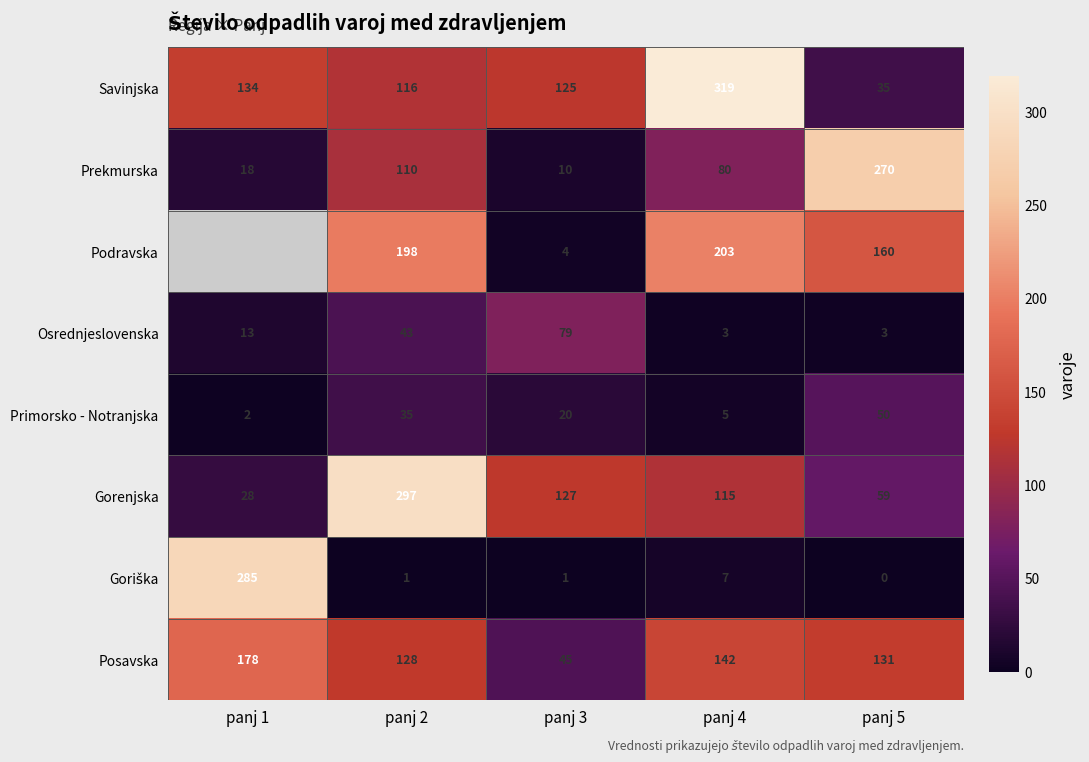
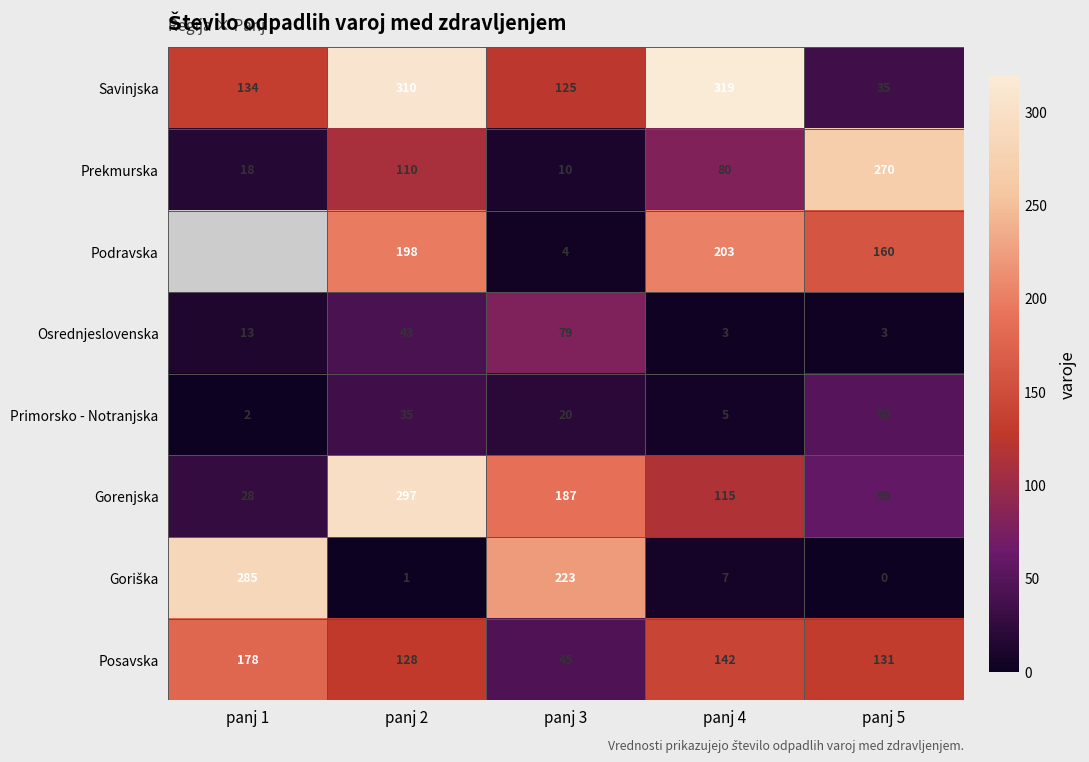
  {
    "Savinjska": {
      "panj 1": 134,
-     "panj 2": 116,
+     "panj 2": 310,
      "panj 3": 125
    },
    "Prekmurska": {
      "panj 2": 110,
      "panj 4": 80,
      "panj 5": 270
    },
    "Podravska": {
      "panj 2": 198,
      "panj 3": 4,
      "panj 4": 203,
      "panj 5": 160
    },
    "Osrednjeslovenska": {
      "panj 3": 79,
      "panj 4": 3,
      "panj 5": 3
    },
    "Primorsko - Notranjska": {
      "panj 1": 2,
      "panj 4": 5
    },
    "Gorenjska": {
      "panj 2": 297,
-     "panj 3": 127,
+     "panj 3": 187,
      "panj 4": 115,
      "panj 5": 59
    },
    "Goriška": {
      "panj 1": 285,
      "panj 2": 1,
-     "panj 3": 1,
+     "panj 3": 223,
      "panj 5": 0
    },
    "Posavska": {
      "panj 1": 178,
      "panj 2": 128,
      "panj 4": 142,
      "panj 5": 131
    }
  }
